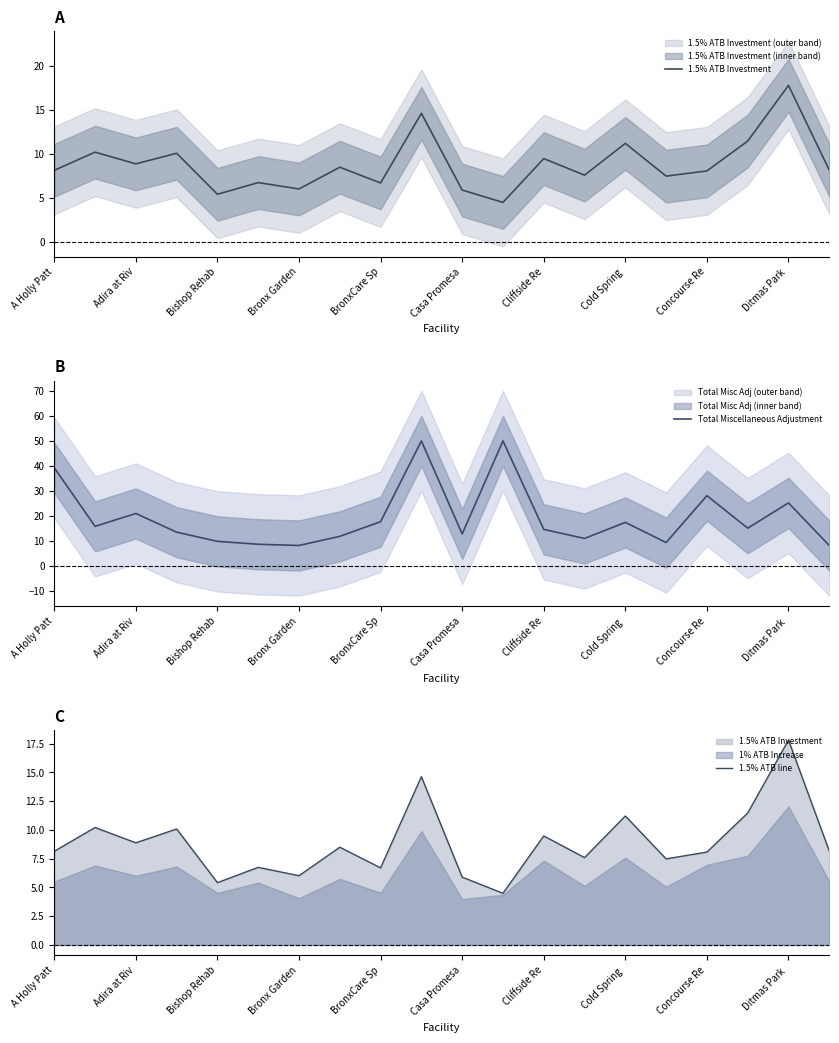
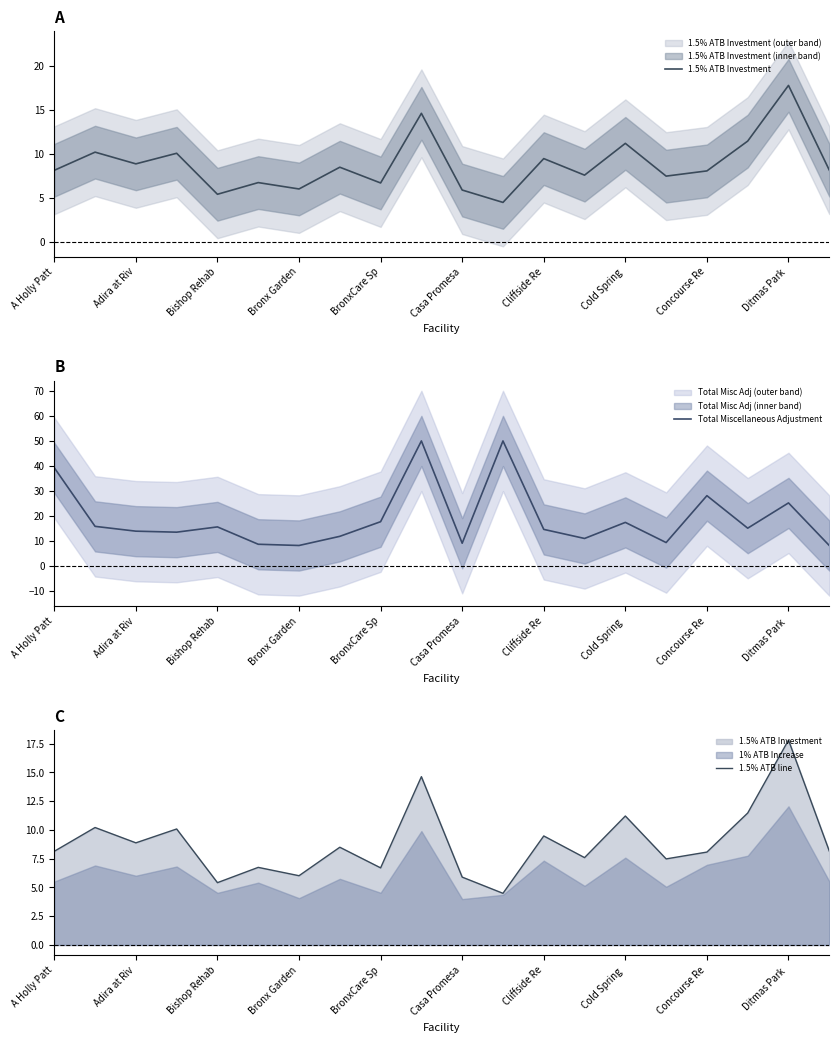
  {
    "B": {
      "Total Miscellaneous Adjustment": {
        "A Holly Patt": 39,
-       "Adira at Riv": 21,
-       "Bishop Rehab": 10,
+       "Adira at Riv": 14,
+       "Bishop Rehab": 16,
        "Bronx Garden": 8,
        "BronxCare Sp": 18,
-       "Casa Promesa": 13,
+       "Casa Promesa": 9,
        "Cliffside Re": 15,
        "Cold Spring": 18,
        "Concourse Re": 28,
        "Ditmas Park": 25
      }
    }
  }
